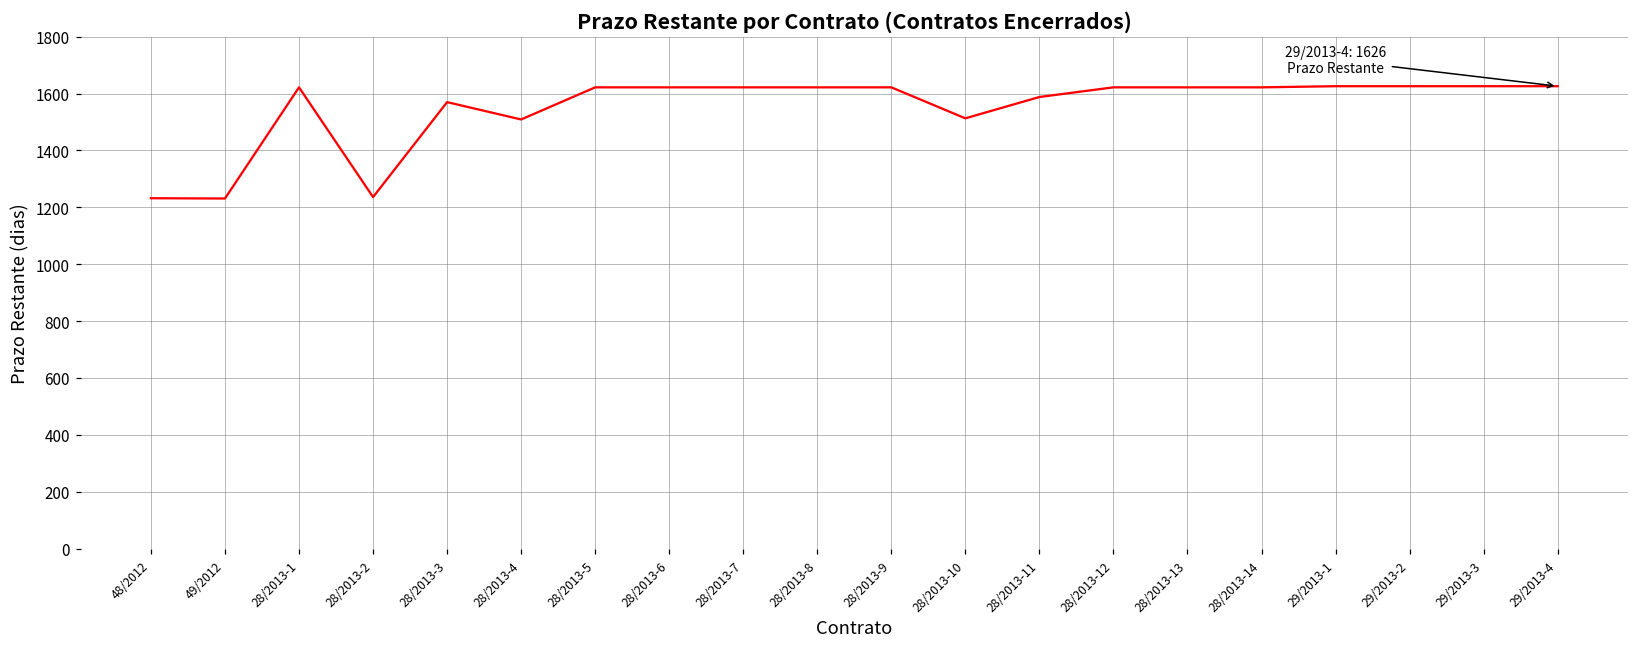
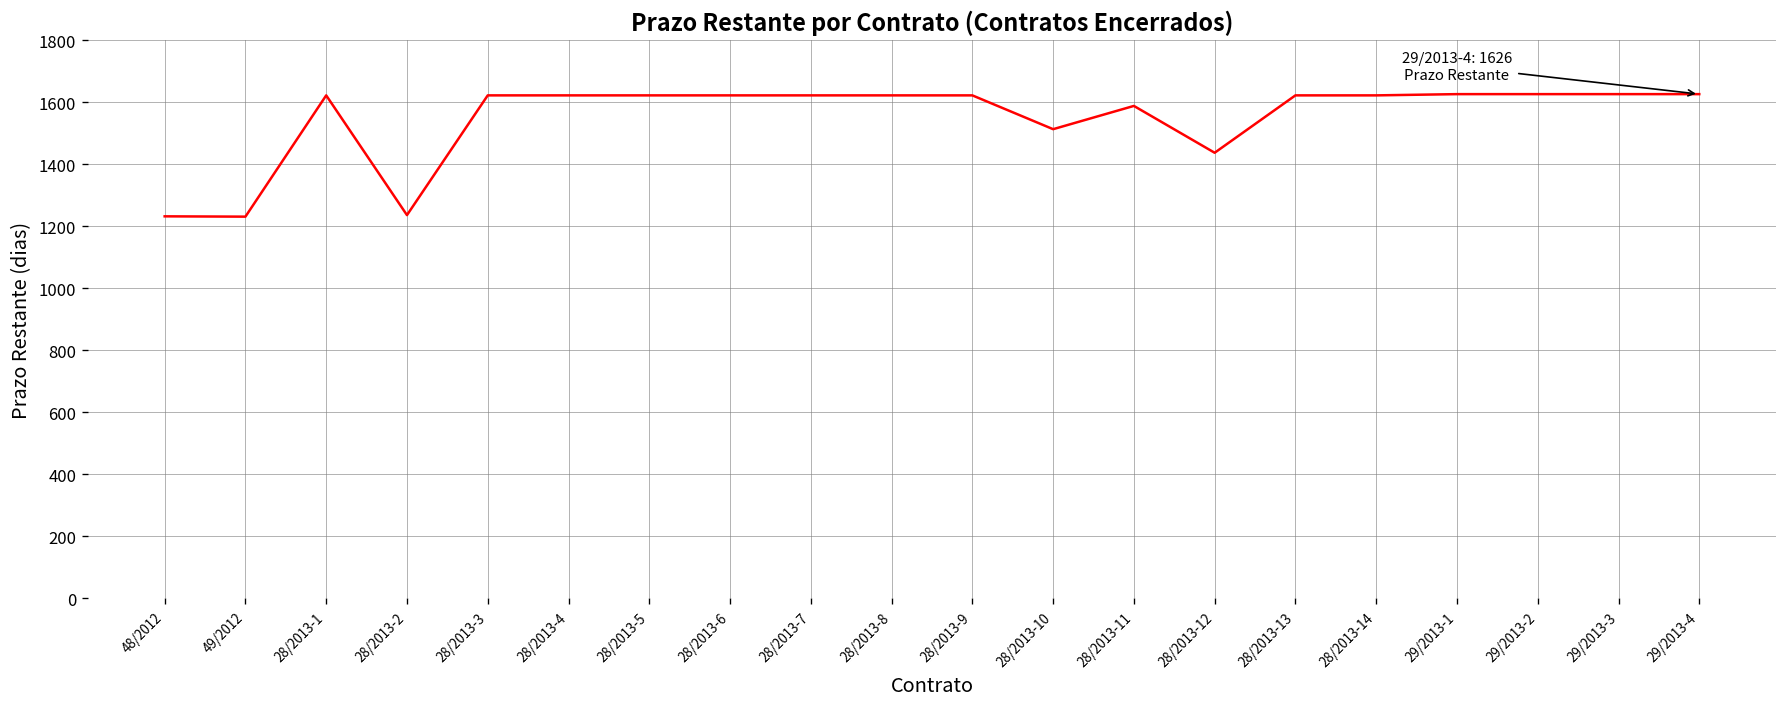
  {
    "48/2012": 1230,
    "49/2012": 1230,
    "28/2013-1": 1620,
    "28/2013-2": 1240,
-   "28/2013-3": 1570,
-   "28/2013-4": 1510,
+   "28/2013-3": 1620,
+   "28/2013-4": 1620,
    "28/2013-5": 1620,
    "28/2013-6": 1620,
    "28/2013-7": 1620,
    "28/2013-8": 1620,
    "28/2013-9": 1620,
    "28/2013-10": 1510,
    "28/2013-11": 1590,
-   "28/2013-12": 1620,
+   "28/2013-12": 1440,
    "28/2013-13": 1620,
    "28/2013-14": 1620,
    "29/2013-4": 1630
  }
